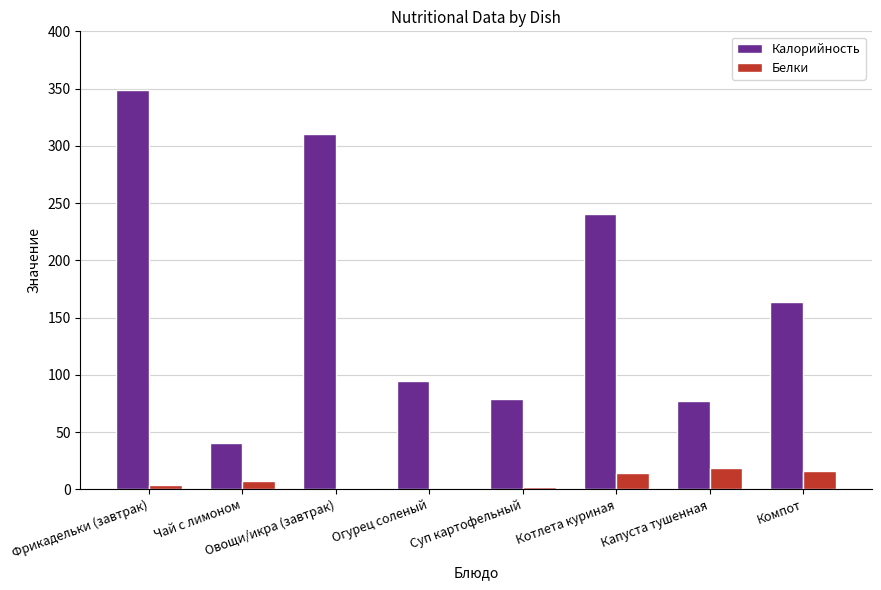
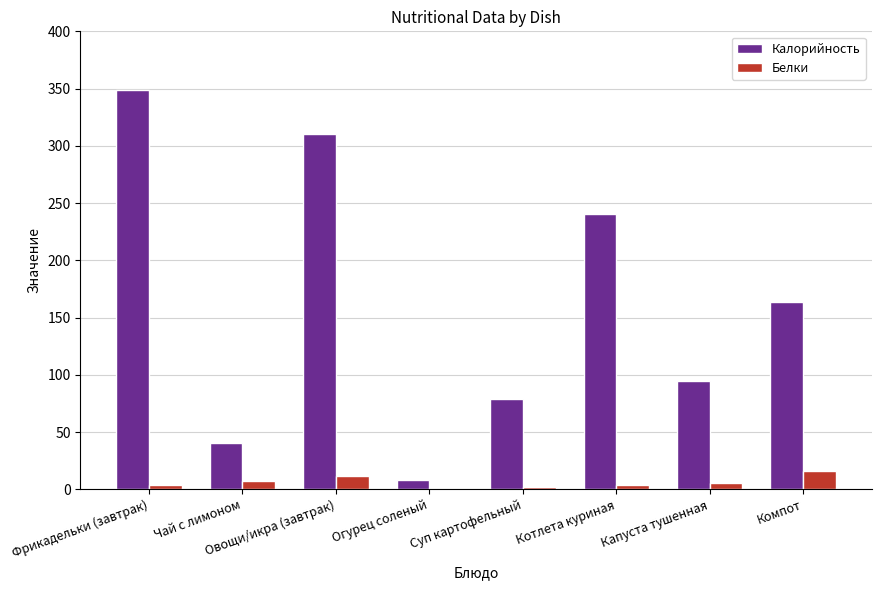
  {
    "Калорийность": {
      "Фрикадельки (завтрак)": 349,
      "Чай с лимоном": 40,
      "Овощи/икра (завтрак)": 311,
-     "Огурец соленый": 95,
+     "Огурец соленый": 8,
      "Суп картофельный": 79,
      "Котлета куриная": 240,
-     "Капуста тушенная": 77,
+     "Капуста тушенная": 95,
      "Компот": 164
    },
    "Белки": {
      "Фрикадельки (завтрак)": 4,
      "Чай с лимоном": 7,
-     "Овощи/икра (завтрак)": 1,
-     "Котлета куриная": 14,
-     "Капуста тушенная": 19,
+     "Овощи/икра (завтрак)": 11,
+     "Котлета куриная": 4,
+     "Капуста тушенная": 6,
      "Компот": 16
    }
  }
